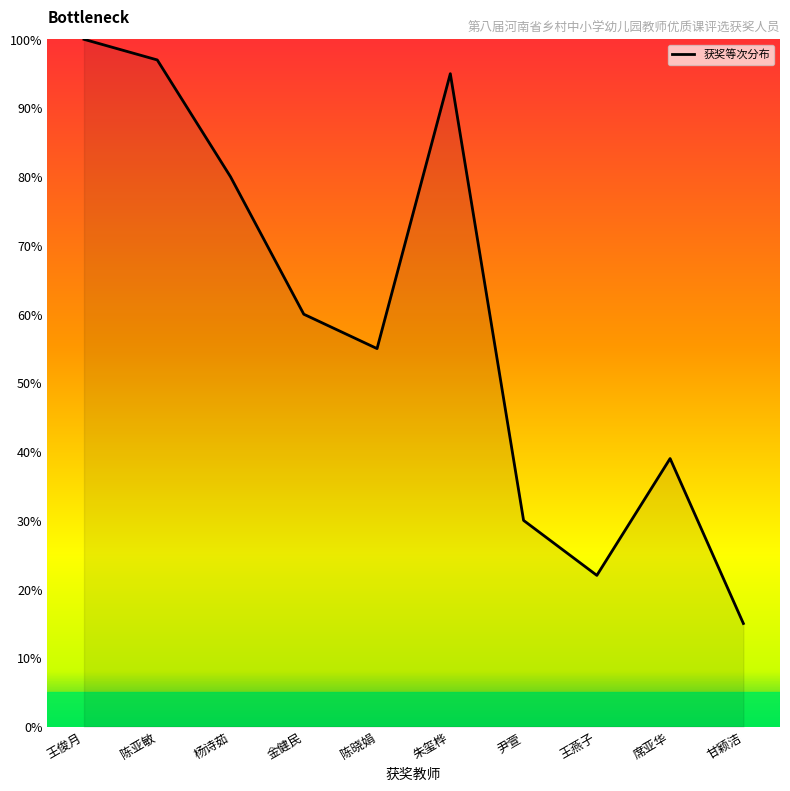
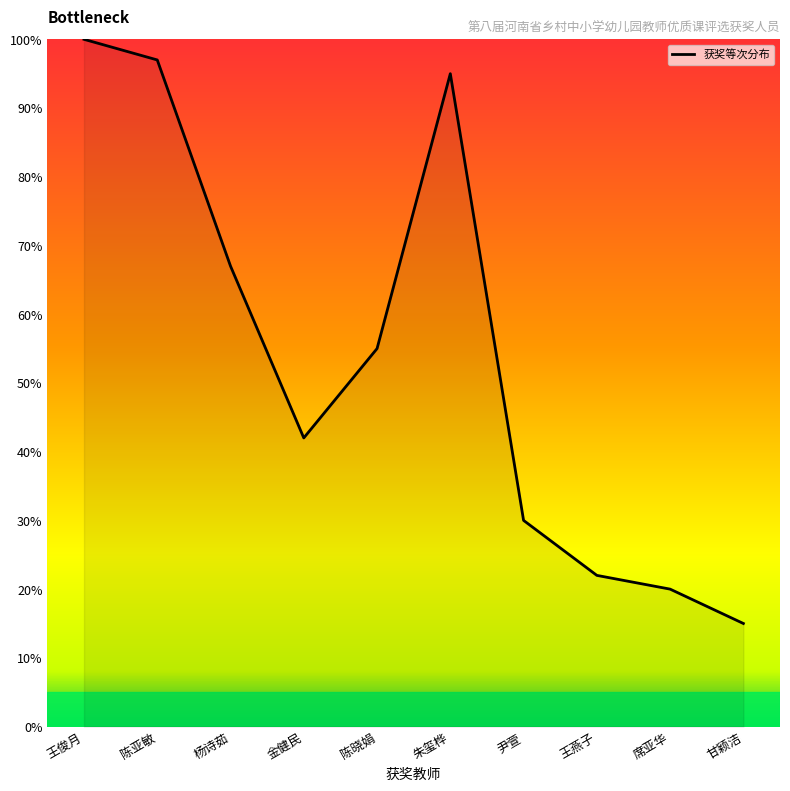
  {
    "王俊月": "100%",
    "陈亚敏": "97%",
-   "杨诗茹": "80%",
-   "金健民": "60%",
+   "杨诗茹": "67%",
+   "金健民": "42%",
    "陈晓娟": "55%",
    "朱玺桦": "95%",
    "尹萱": "30%",
    "王燕子": "22%",
-   "席亚华": "39%",
+   "席亚华": "20%",
    "甘颖洁": "15%"
  }
